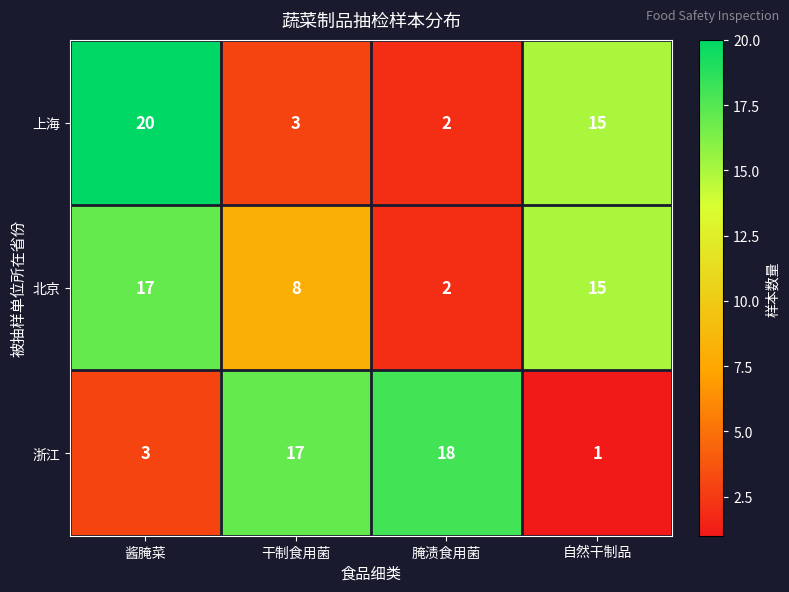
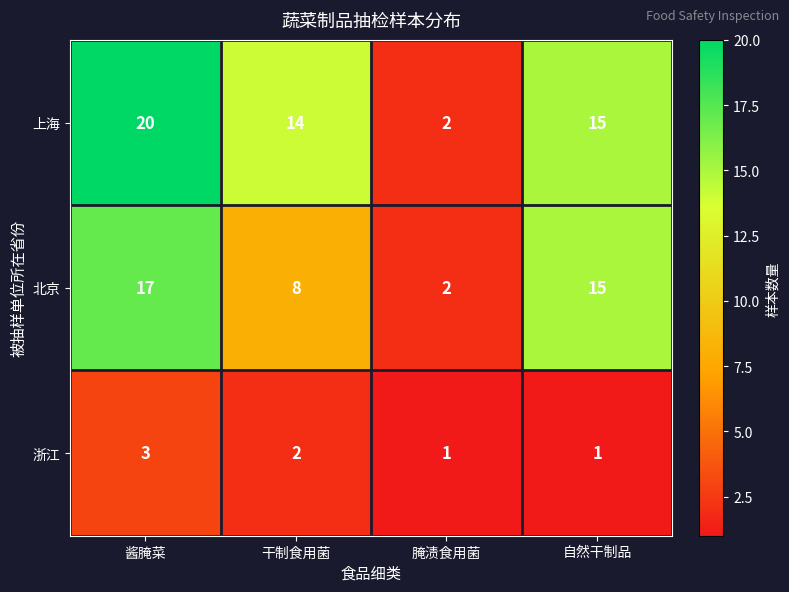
  {
    "上海": {
      "酱腌菜": 20,
-     "干制食用菌": 3,
+     "干制食用菌": 14,
      "腌渍食用菌": 2,
      "自然干制品": 15
    },
    "北京": {
      "酱腌菜": 17,
      "干制食用菌": 8,
      "腌渍食用菌": 2,
      "自然干制品": 15
    },
    "浙江": {
      "酱腌菜": 3,
-     "干制食用菌": 17,
-     "腌渍食用菌": 18,
+     "干制食用菌": 2,
+     "腌渍食用菌": 1,
      "自然干制品": 1
    }
  }
